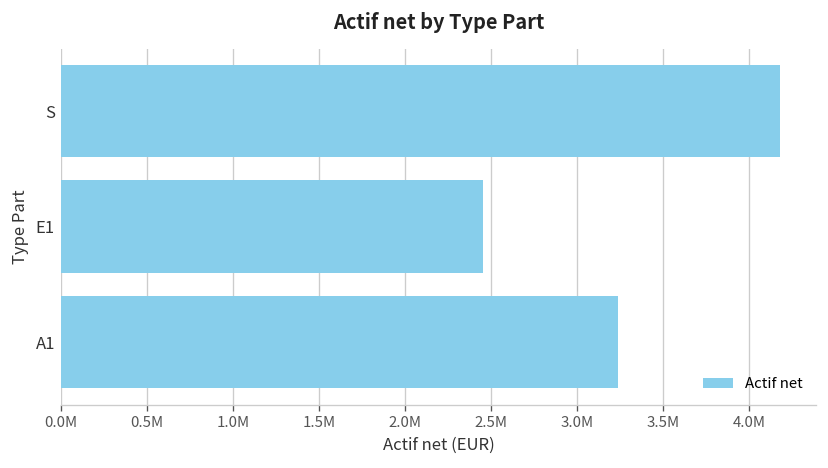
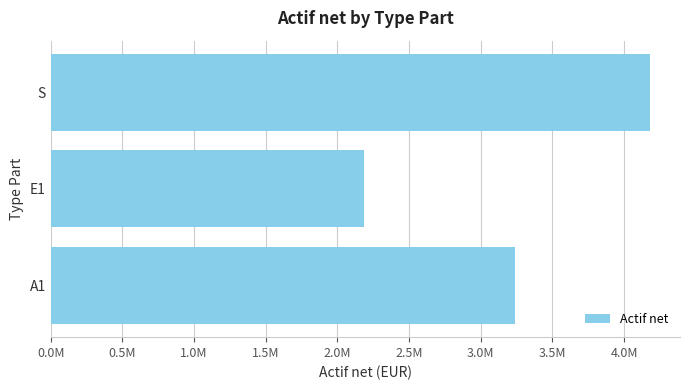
  {
    "S": 4180000,
-   "E1": 2450000,
+   "E1": 2190000,
    "A1": 3240000
  }
